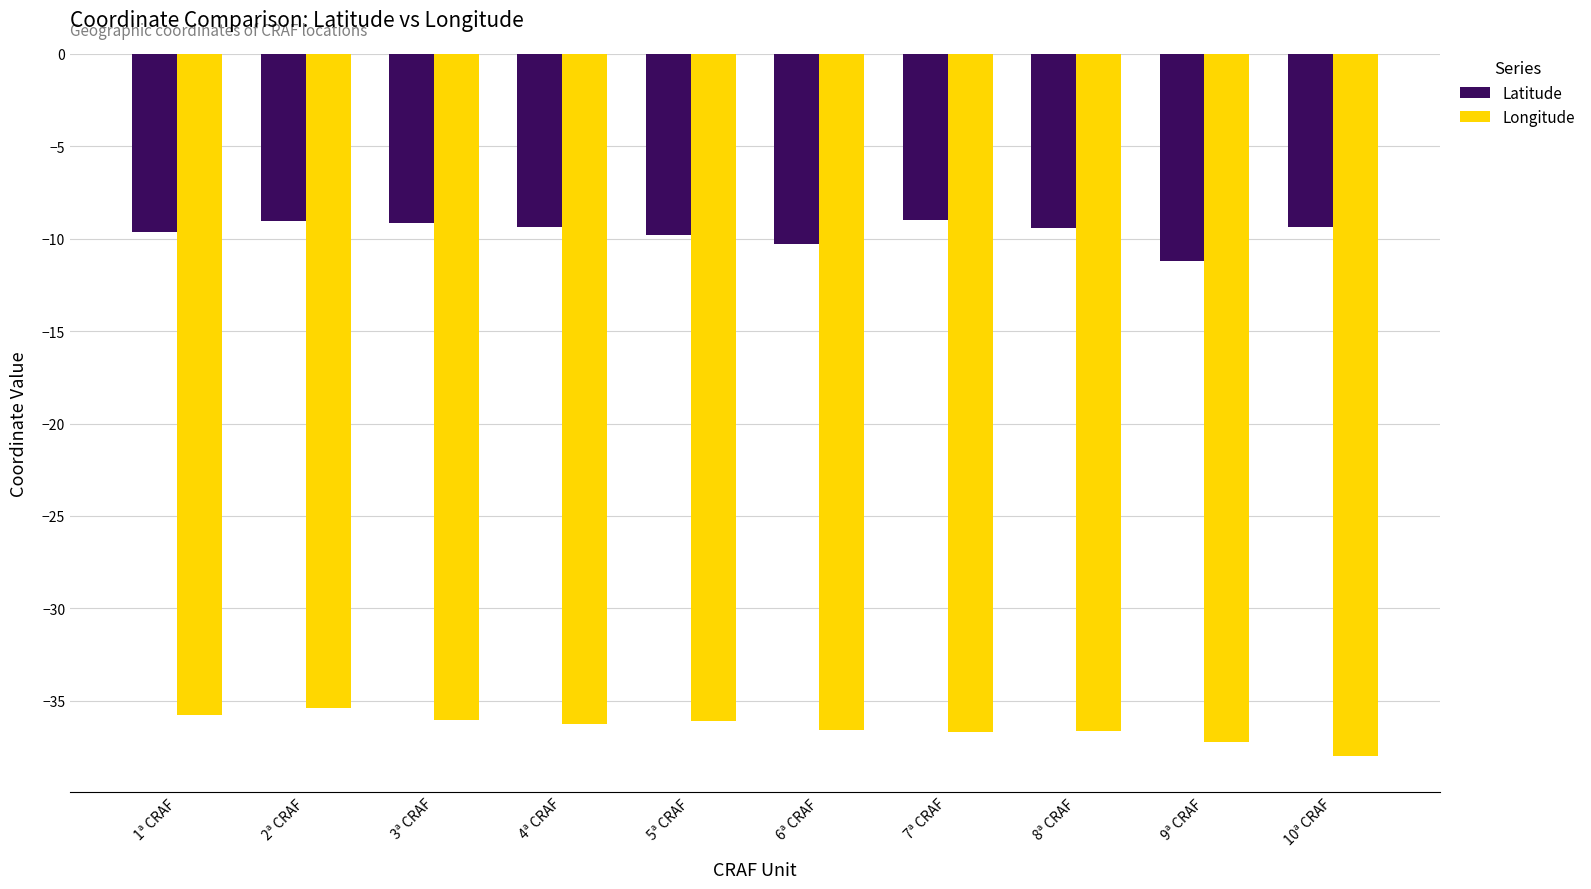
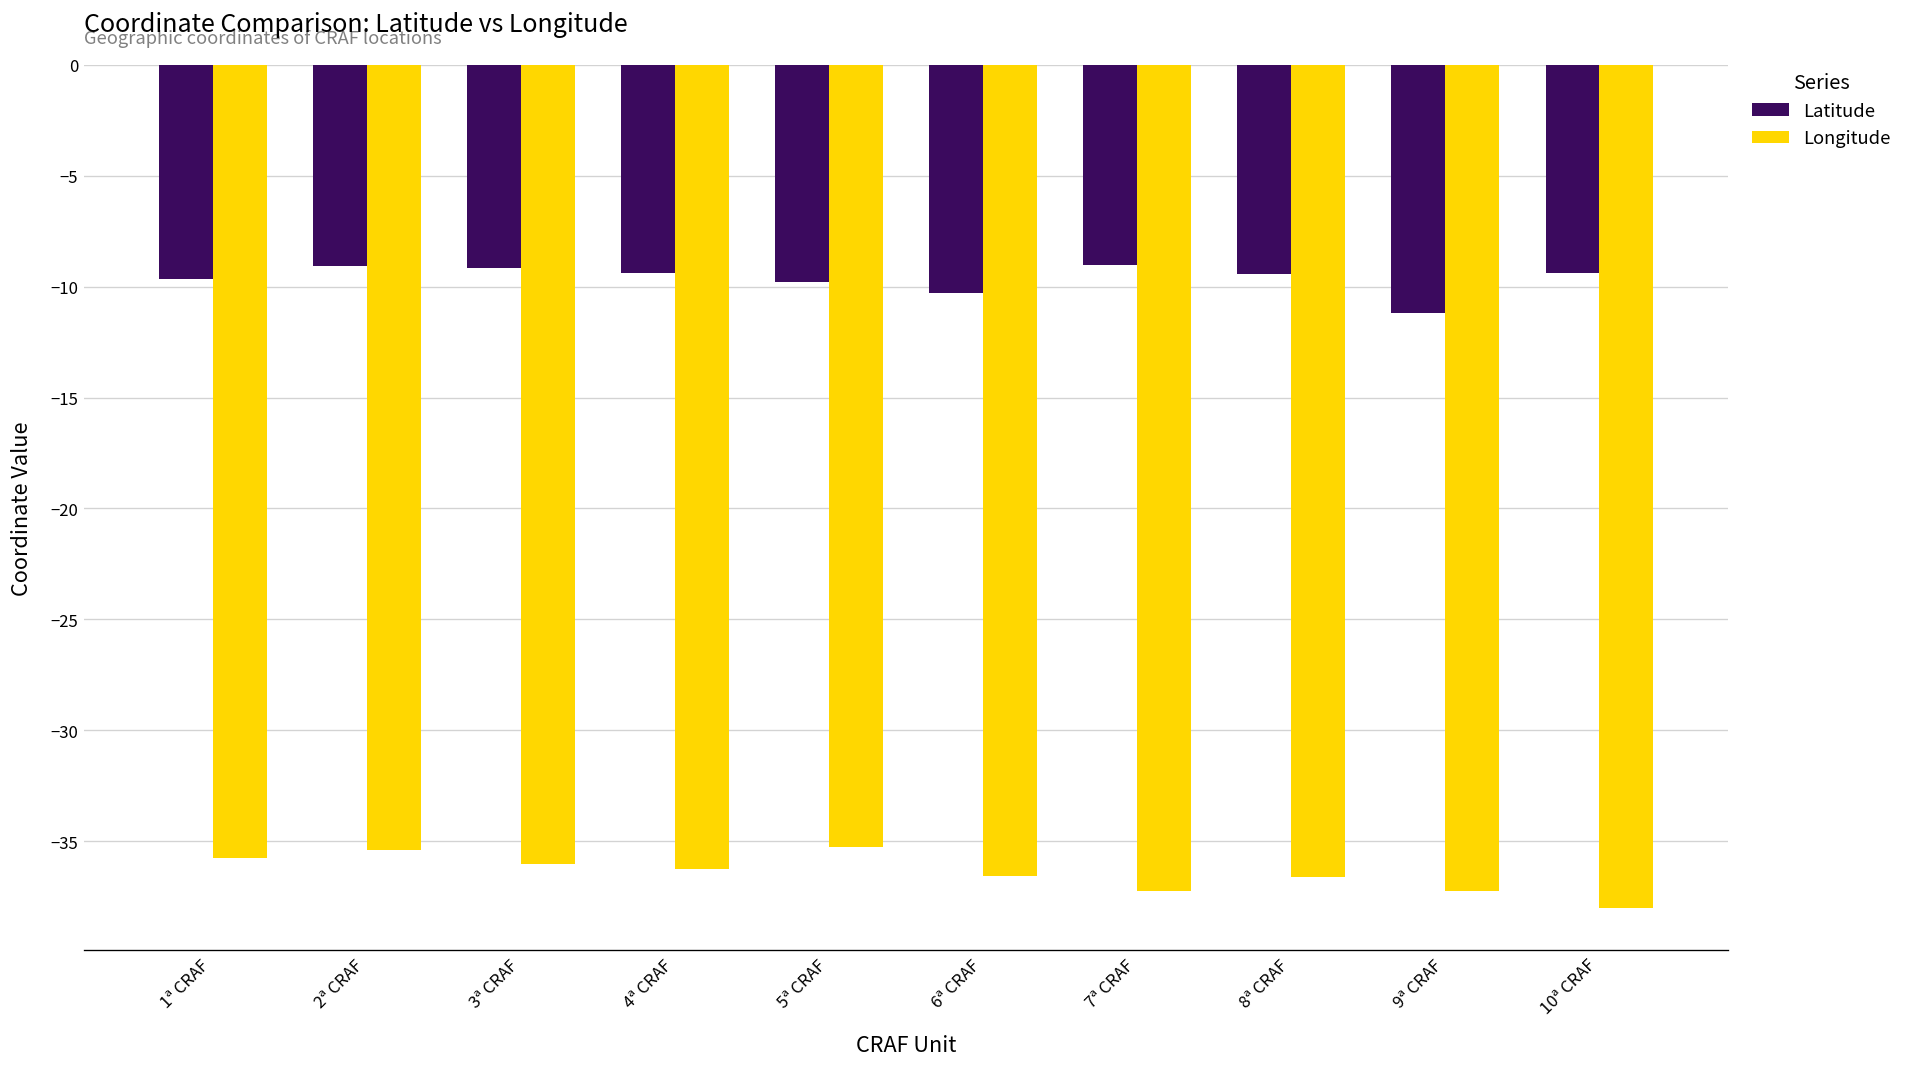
  {
    "Latitude": {
      "1ª CRAF": -9.7,
      "2ª CRAF": -9.1,
      "3ª CRAF": -9.2,
      "4ª CRAF": -9.4,
      "5ª CRAF": -9.8,
      "6ª CRAF": -10.3,
      "7ª CRAF": -9.0,
      "8ª CRAF": -9.4,
      "9ª CRAF": -11.2,
      "10ª CRAF": -9.4
    },
    "Longitude": {
      "1ª CRAF": -35.7,
      "2ª CRAF": -35.4,
      "3ª CRAF": -36.0,
      "4ª CRAF": -36.2,
-     "5ª CRAF": -36.1,
+     "5ª CRAF": -35.2,
      "6ª CRAF": -36.6,
-     "7ª CRAF": -36.7,
+     "7ª CRAF": -37.3,
      "8ª CRAF": -36.6,
      "9ª CRAF": -37.2,
      "10ª CRAF": -38.0
    }
  }
